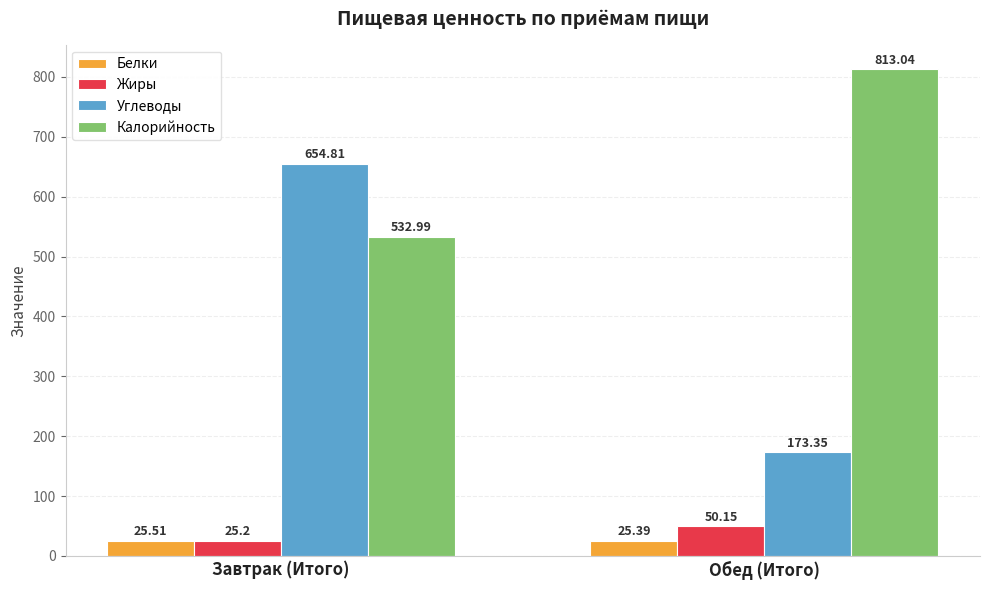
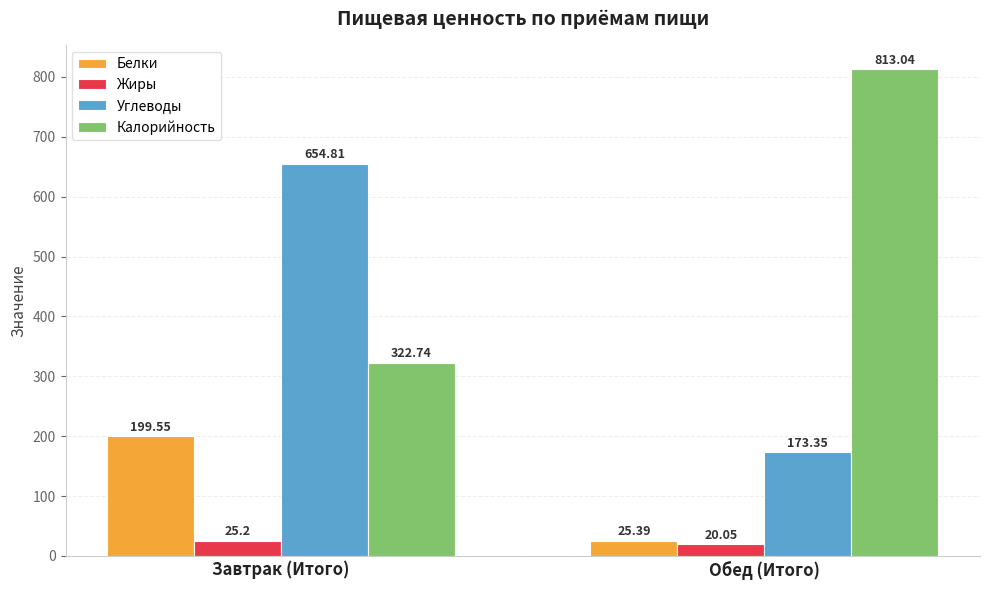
  {
    "Белки": {
-     "Завтрак (Итого)": 25.51,
+     "Завтрак (Итого)": 199.55,
      "Обед (Итого)": 25.39
    },
    "Жиры": {
      "Завтрак (Итого)": 25.2,
-     "Обед (Итого)": 50.15
+     "Обед (Итого)": 20.05
    },
    "Углеводы": {
      "Завтрак (Итого)": 654.81,
      "Обед (Итого)": 173.35
    },
    "Калорийность": {
-     "Завтрак (Итого)": 532.99,
+     "Завтрак (Итого)": 322.74,
      "Обед (Итого)": 813.04
    }
  }
